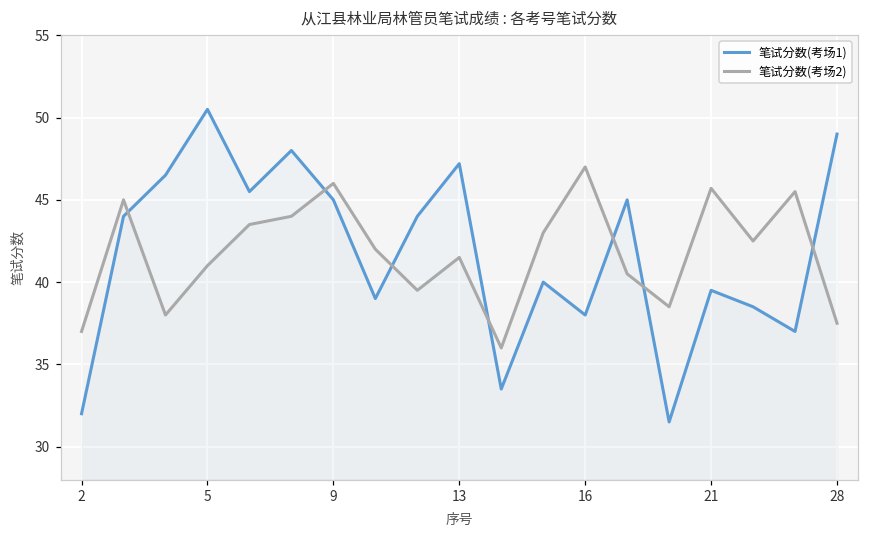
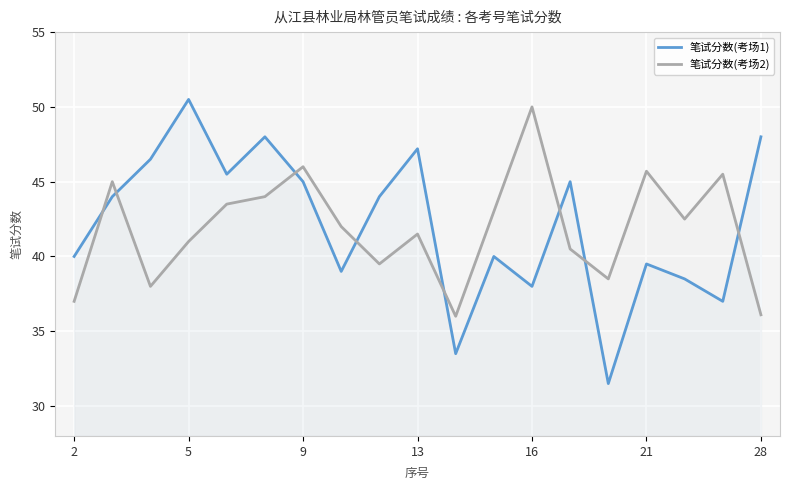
  {
    "笔试分数(考场1)": {
-     "2": 32,
+     "2": 40,
      "5": 50.5,
      "9": 45,
      "13": 47.2,
      "16": 38,
      "21": 39.5,
-     "28": 49
+     "28": 48
    },
    "笔试分数(考场2)": {
      "2": 37.0,
      "5": 41.0,
      "9": 46.0,
      "13": 41.5,
-     "16": 47,
+     "16": 50,
      "21": 45.7,
-     "28": 37.5
+     "28": 36.1
    }
  }
